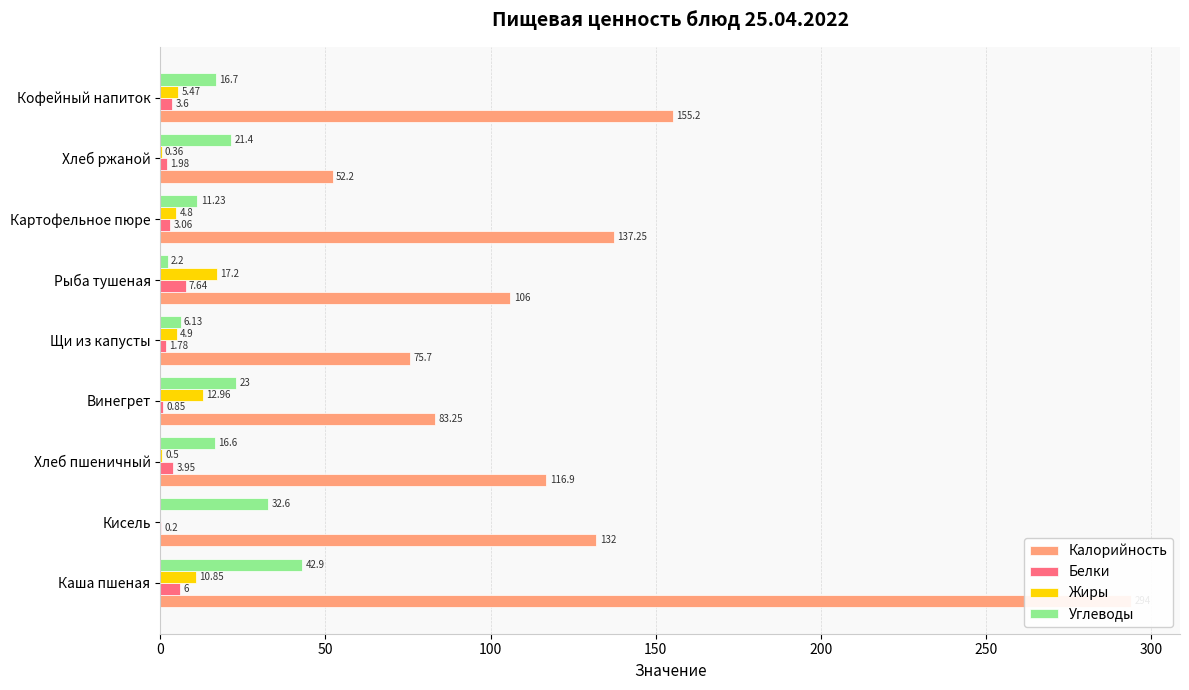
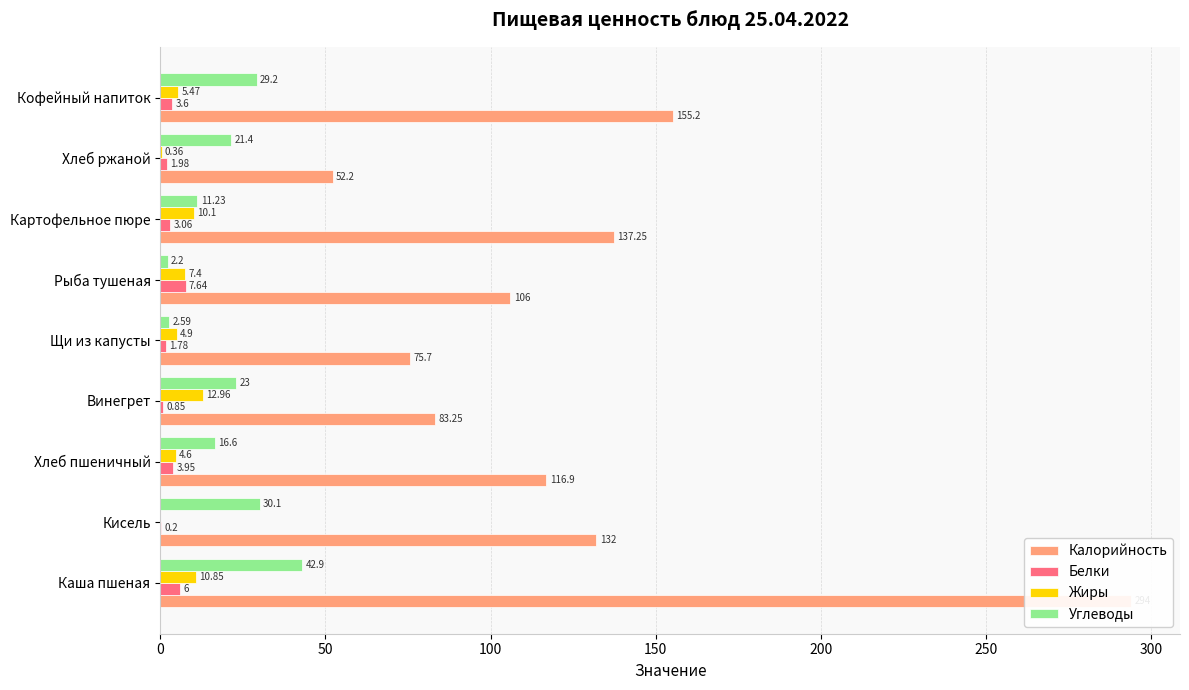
  {
    "Жиры": {
      "Кофейный напиток": 5.47,
      "Хлеб ржаной": 0.36,
-     "Картофельное пюре": 4.8,
-     "Рыба тушеная": 17.2,
+     "Картофельное пюре": 10.1,
+     "Рыба тушеная": 7.4,
      "Щи из капусты": 4.9,
      "Винегрет": 12.96,
-     "Хлеб пшеничный": 0.5,
+     "Хлеб пшеничный": 4.6,
      "Каша пшеная": 10.85
    },
    "Углеводы": {
-     "Кофейный напиток": 16.7,
+     "Кофейный напиток": 29.2,
      "Хлеб ржаной": 21.4,
      "Картофельное пюре": 11.23,
      "Рыба тушеная": 2.2,
-     "Щи из капусты": 6.13,
+     "Щи из капусты": 2.59,
      "Винегрет": 23,
      "Хлеб пшеничный": 16.6,
-     "Кисель": 32.6,
+     "Кисель": 30.1,
      "Каша пшеная": 42.9
    }
  }
